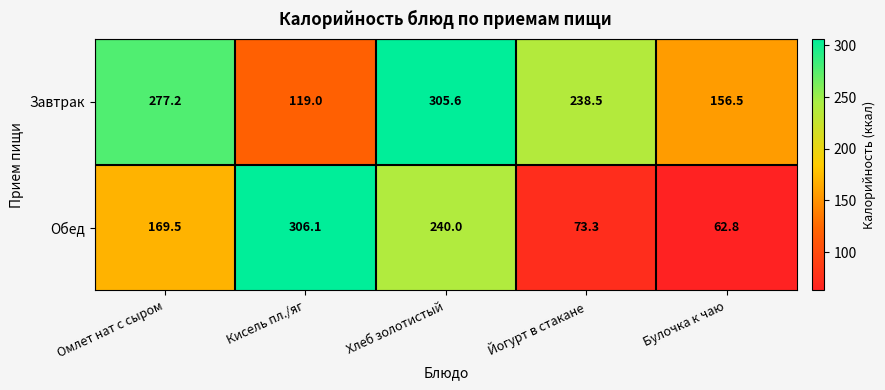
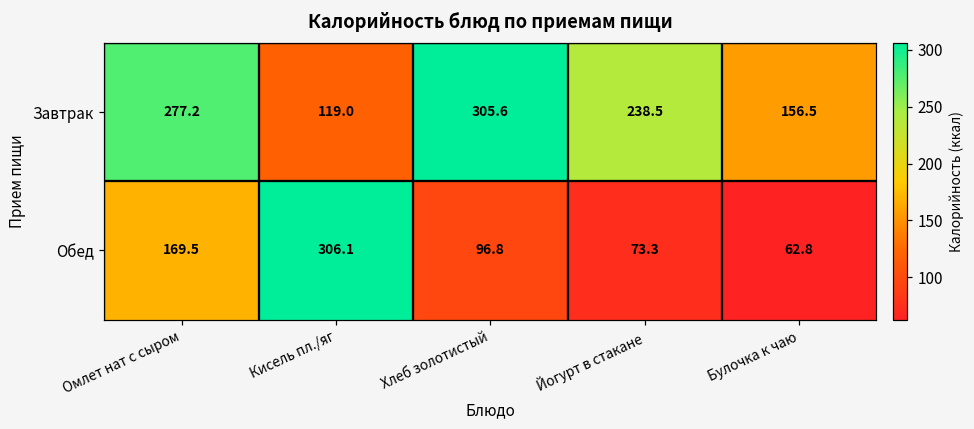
  {
    "Завтрак": {
      "Омлет нат с сыром": 277.2,
      "Кисель пл./яг": 119.0,
      "Хлеб золотистый": 305.6,
      "Йогурт в стакане": 238.5,
      "Булочка к чаю": 156.5
    },
    "Обед": {
      "Омлет нат с сыром": 169.5,
      "Кисель пл./яг": 306.1,
-     "Хлеб золотистый": 240.0,
+     "Хлеб золотистый": 96.8,
      "Йогурт в стакане": 73.3,
      "Булочка к чаю": 62.8
    }
  }
